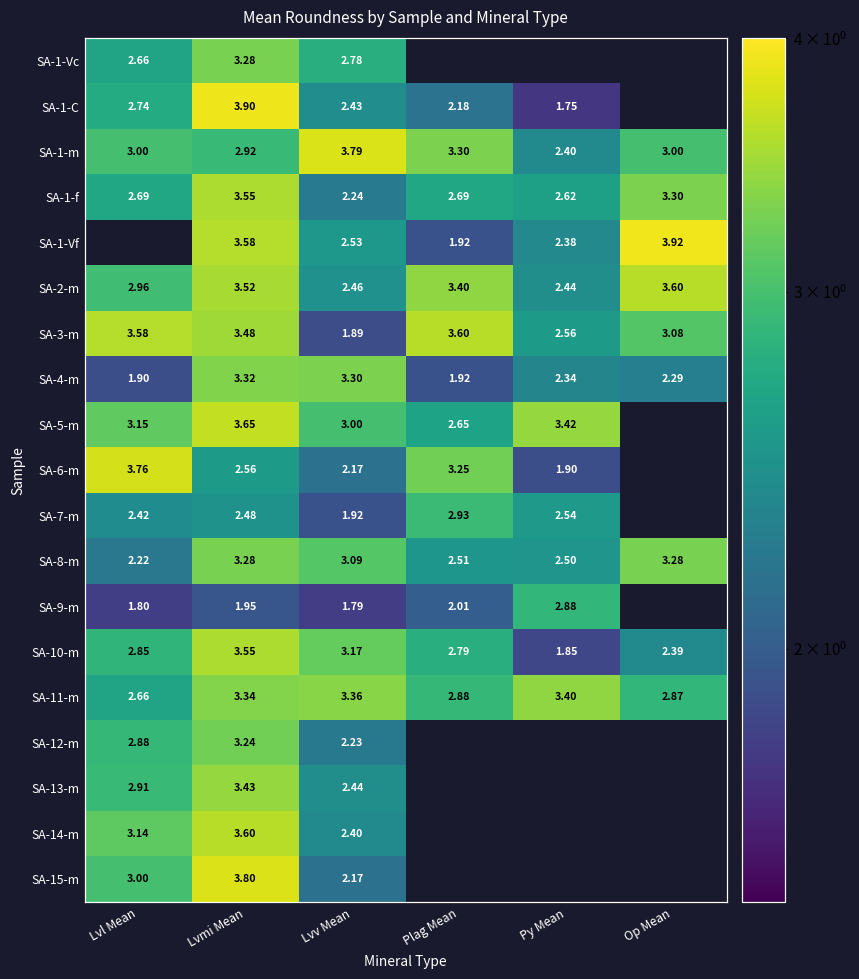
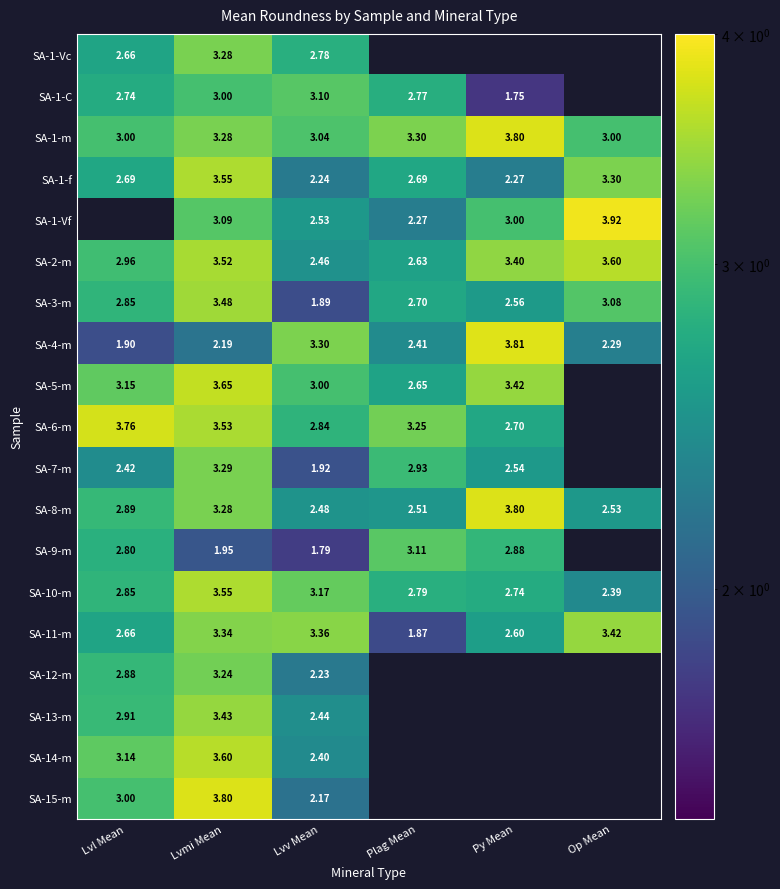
  {
    "SA-1-Vc": {
      "Lvl Mean": 2.66,
      "Lvmi Mean": 3.28,
      "Lvv Mean": 2.78
    },
    "SA-1-C": {
      "Lvl Mean": 2.74,
-     "Lvmi Mean": 3.90,
-     "Lvv Mean": 2.43,
-     "Plag Mean": 2.18,
+     "Lvmi Mean": 3.00,
+     "Lvv Mean": 3.10,
+     "Plag Mean": 2.77,
      "Py Mean": 1.75
    },
    "SA-1-m": {
      "Lvl Mean": 3.00,
-     "Lvmi Mean": 2.92,
-     "Lvv Mean": 3.79,
+     "Lvmi Mean": 3.28,
+     "Lvv Mean": 3.04,
      "Plag Mean": 3.30,
-     "Py Mean": 2.40,
+     "Py Mean": 3.80,
      "Op Mean": 3.00
    },
    "SA-1-f": {
      "Lvl Mean": 2.69,
      "Lvmi Mean": 3.55,
      "Lvv Mean": 2.24,
      "Plag Mean": 2.69,
-     "Py Mean": 2.62,
+     "Py Mean": 2.27,
      "Op Mean": 3.30
    },
    "SA-1-Vf": {
-     "Lvmi Mean": 3.58,
+     "Lvmi Mean": 3.09,
      "Lvv Mean": 2.53,
-     "Plag Mean": 1.92,
-     "Py Mean": 2.38,
+     "Plag Mean": 2.27,
+     "Py Mean": 3.00,
      "Op Mean": 3.92
    },
    "SA-2-m": {
      "Lvl Mean": 2.96,
      "Lvmi Mean": 3.52,
      "Lvv Mean": 2.46,
-     "Plag Mean": 3.40,
-     "Py Mean": 2.44,
+     "Plag Mean": 2.63,
+     "Py Mean": 3.40,
      "Op Mean": 3.60
    },
    "SA-3-m": {
-     "Lvl Mean": 3.58,
+     "Lvl Mean": 2.85,
      "Lvmi Mean": 3.48,
      "Lvv Mean": 1.89,
-     "Plag Mean": 3.60,
+     "Plag Mean": 2.70,
      "Py Mean": 2.56,
      "Op Mean": 3.08
    },
    "SA-4-m": {
      "Lvl Mean": 1.90,
-     "Lvmi Mean": 3.32,
+     "Lvmi Mean": 2.19,
      "Lvv Mean": 3.30,
-     "Plag Mean": 1.92,
-     "Py Mean": 2.34,
+     "Plag Mean": 2.41,
+     "Py Mean": 3.81,
      "Op Mean": 2.29
    },
    "SA-5-m": {
      "Lvl Mean": 3.15,
      "Lvmi Mean": 3.65,
      "Lvv Mean": 3.00,
      "Plag Mean": 2.65,
      "Py Mean": 3.42
    },
    "SA-6-m": {
      "Lvl Mean": 3.76,
-     "Lvmi Mean": 2.56,
-     "Lvv Mean": 2.17,
+     "Lvmi Mean": 3.53,
+     "Lvv Mean": 2.84,
      "Plag Mean": 3.25,
-     "Py Mean": 1.90
+     "Py Mean": 2.70
    },
    "SA-7-m": {
      "Lvl Mean": 2.42,
-     "Lvmi Mean": 2.48,
+     "Lvmi Mean": 3.29,
      "Lvv Mean": 1.92,
      "Plag Mean": 2.93,
      "Py Mean": 2.54
    },
    "SA-8-m": {
-     "Lvl Mean": 2.22,
+     "Lvl Mean": 2.89,
      "Lvmi Mean": 3.28,
-     "Lvv Mean": 3.09,
+     "Lvv Mean": 2.48,
      "Plag Mean": 2.51,
-     "Py Mean": 2.50,
-     "Op Mean": 3.28
+     "Py Mean": 3.80,
+     "Op Mean": 2.53
    },
    "SA-9-m": {
-     "Lvl Mean": 1.80,
+     "Lvl Mean": 2.80,
      "Lvmi Mean": 1.95,
      "Lvv Mean": 1.79,
-     "Plag Mean": 2.01,
+     "Plag Mean": 3.11,
      "Py Mean": 2.88
    },
    "SA-10-m": {
      "Lvl Mean": 2.85,
      "Lvmi Mean": 3.55,
      "Lvv Mean": 3.17,
      "Plag Mean": 2.79,
-     "Py Mean": 1.85,
+     "Py Mean": 2.74,
      "Op Mean": 2.39
    },
    "SA-11-m": {
      "Lvl Mean": 2.66,
      "Lvmi Mean": 3.34,
      "Lvv Mean": 3.36,
-     "Plag Mean": 2.88,
-     "Py Mean": 3.40,
-     "Op Mean": 2.87
+     "Plag Mean": 1.87,
+     "Py Mean": 2.60,
+     "Op Mean": 3.42
    },
    "SA-12-m": {
      "Lvl Mean": 2.88,
      "Lvmi Mean": 3.24,
      "Lvv Mean": 2.23
    },
    "SA-13-m": {
      "Lvl Mean": 2.91,
      "Lvmi Mean": 3.43,
      "Lvv Mean": 2.44
    },
    "SA-14-m": {
      "Lvl Mean": 3.14,
      "Lvmi Mean": 3.60,
      "Lvv Mean": 2.40
    },
    "SA-15-m": {
      "Lvl Mean": 3.00,
      "Lvmi Mean": 3.80,
      "Lvv Mean": 2.17
    }
  }
